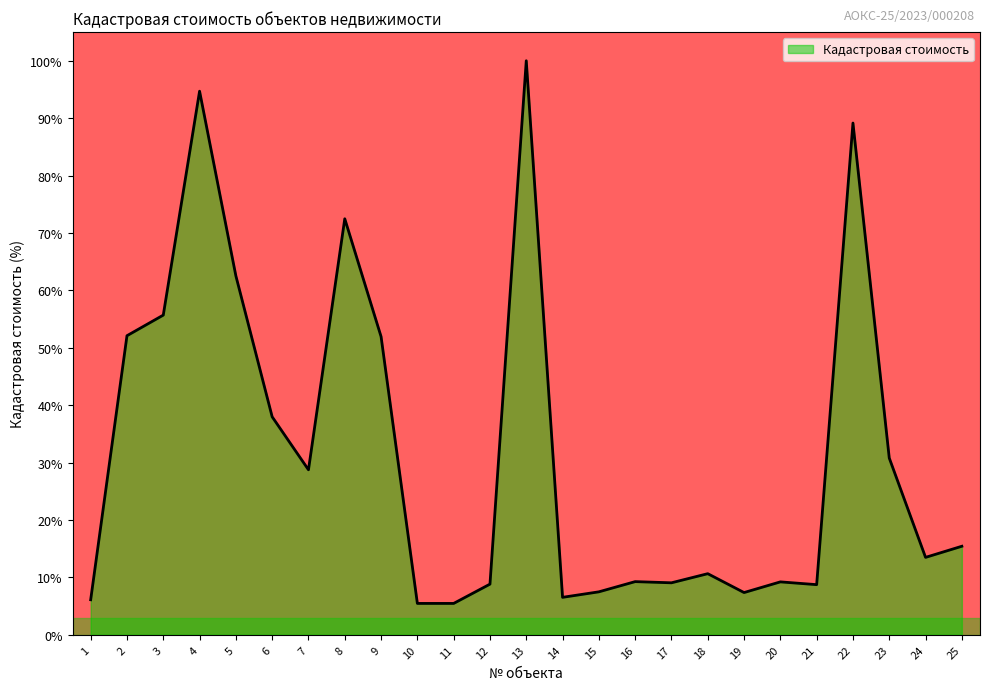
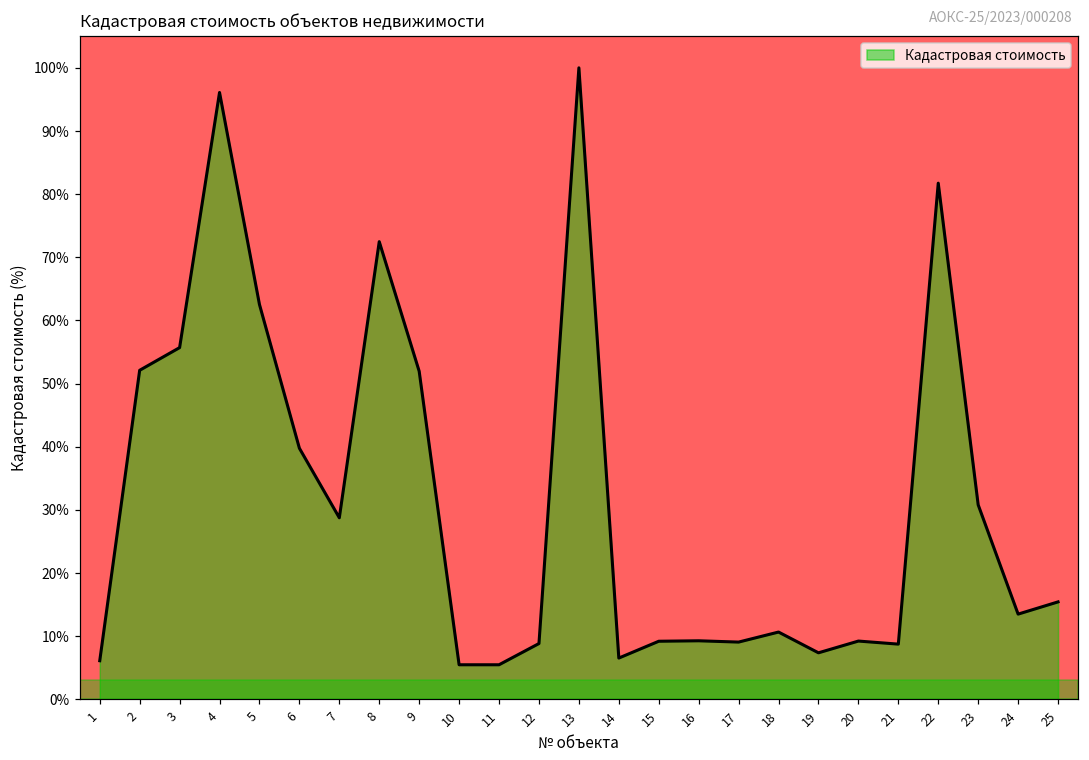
  {
    "1": "6%",
    "2": "52%",
    "3": "56%",
-   "4": "95%",
+   "4": "96%",
    "5": "63%",
-   "6": "38%",
+   "6": "40%",
    "7": "29%",
    "8": "72%",
    "9": "52%",
    "10": "5%",
    "11": "5%",
    "12": "9%",
    "13": "100%",
    "14": "7%",
-   "15": "7%",
+   "15": "9%",
    "16": "9%",
    "17": "9%",
    "18": "11%",
    "19": "7%",
    "20": "9%",
    "21": "9%",
-   "22": "89%",
+   "22": "82%",
    "23": "31%",
    "24": "13%",
    "25": "15%"
  }
